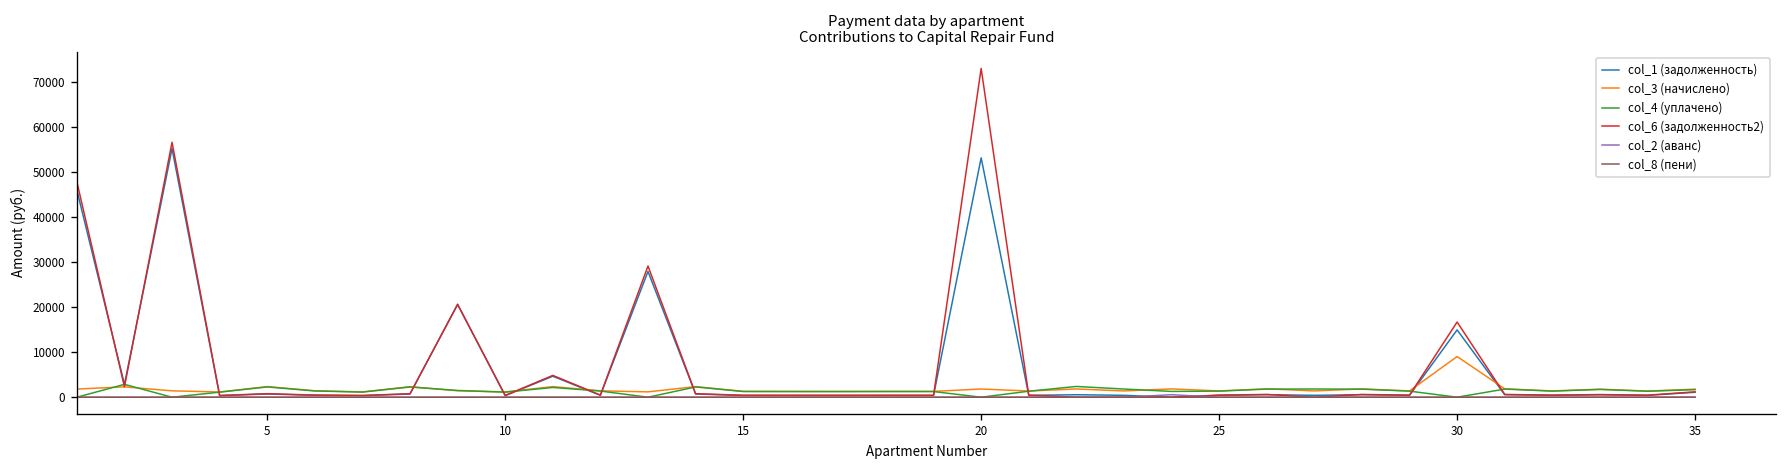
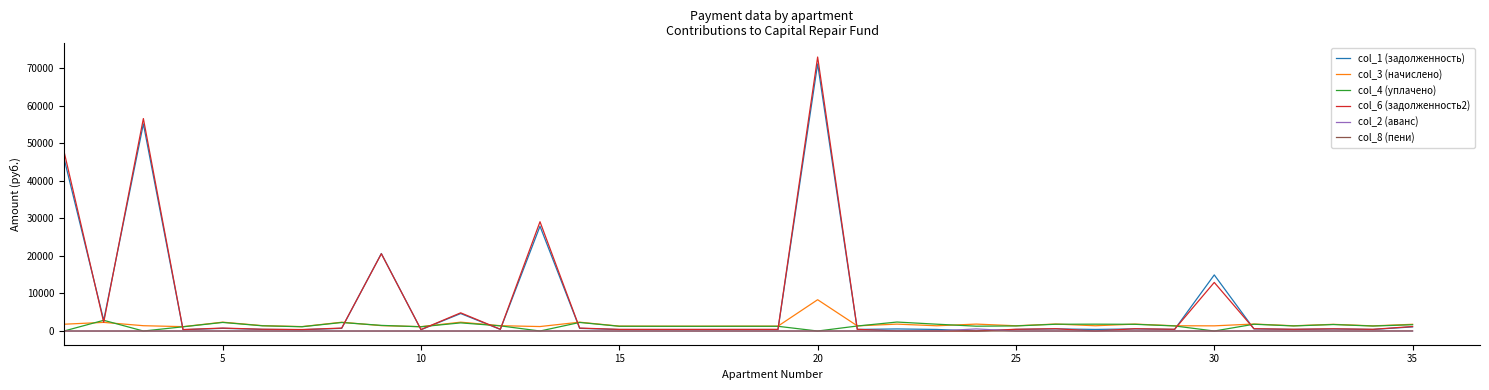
  {
    "col_1 (задолженность)": {
-     "20": 53000,
+     "20": 71000,
      "30": 15000
    },
    "col_3 (начислено)": {
-     "20": 2000,
-     "30": 9000
+     "20": 8000,
+     "30": 1000
    },
    "col_6 (задолженность2)": {
      "20": 73000,
-     "30": 17000
+     "30": 13000
    }
  }
